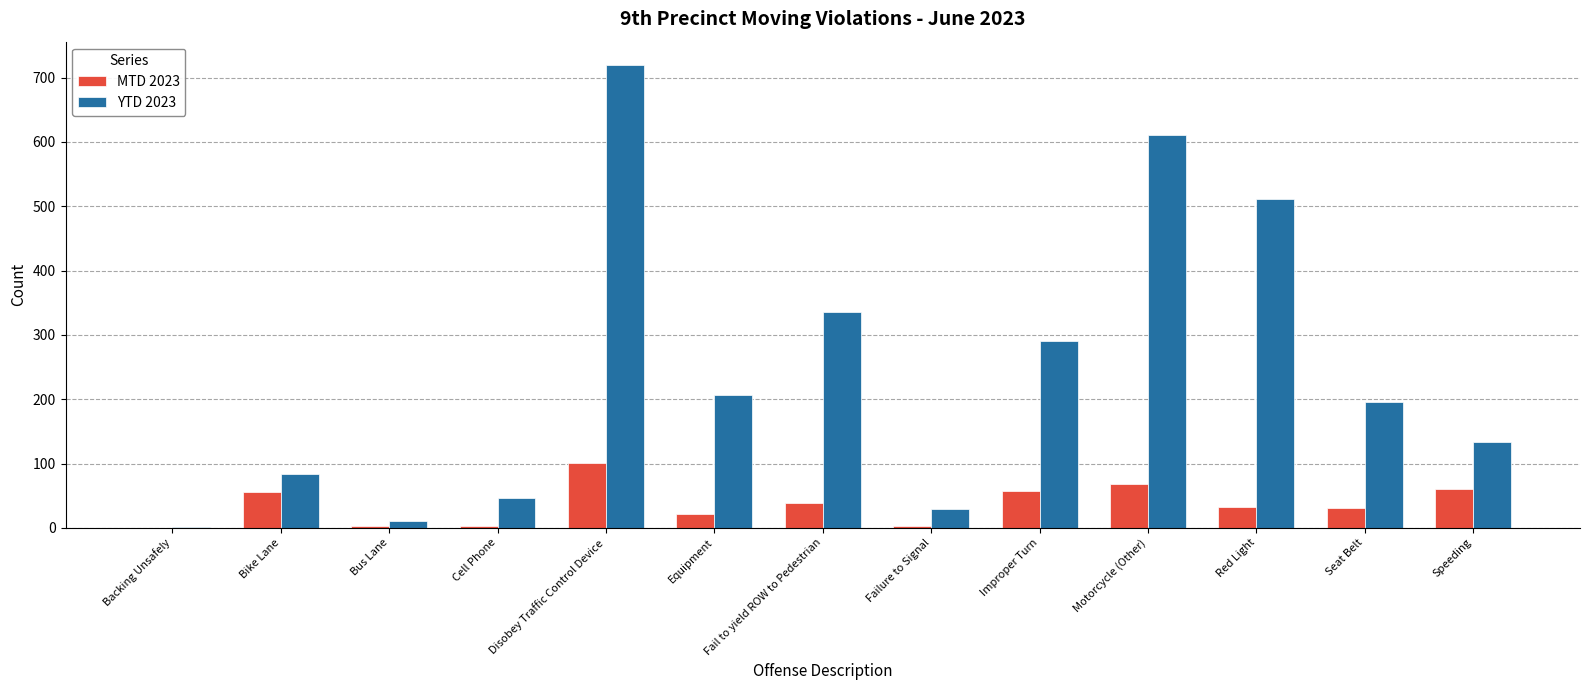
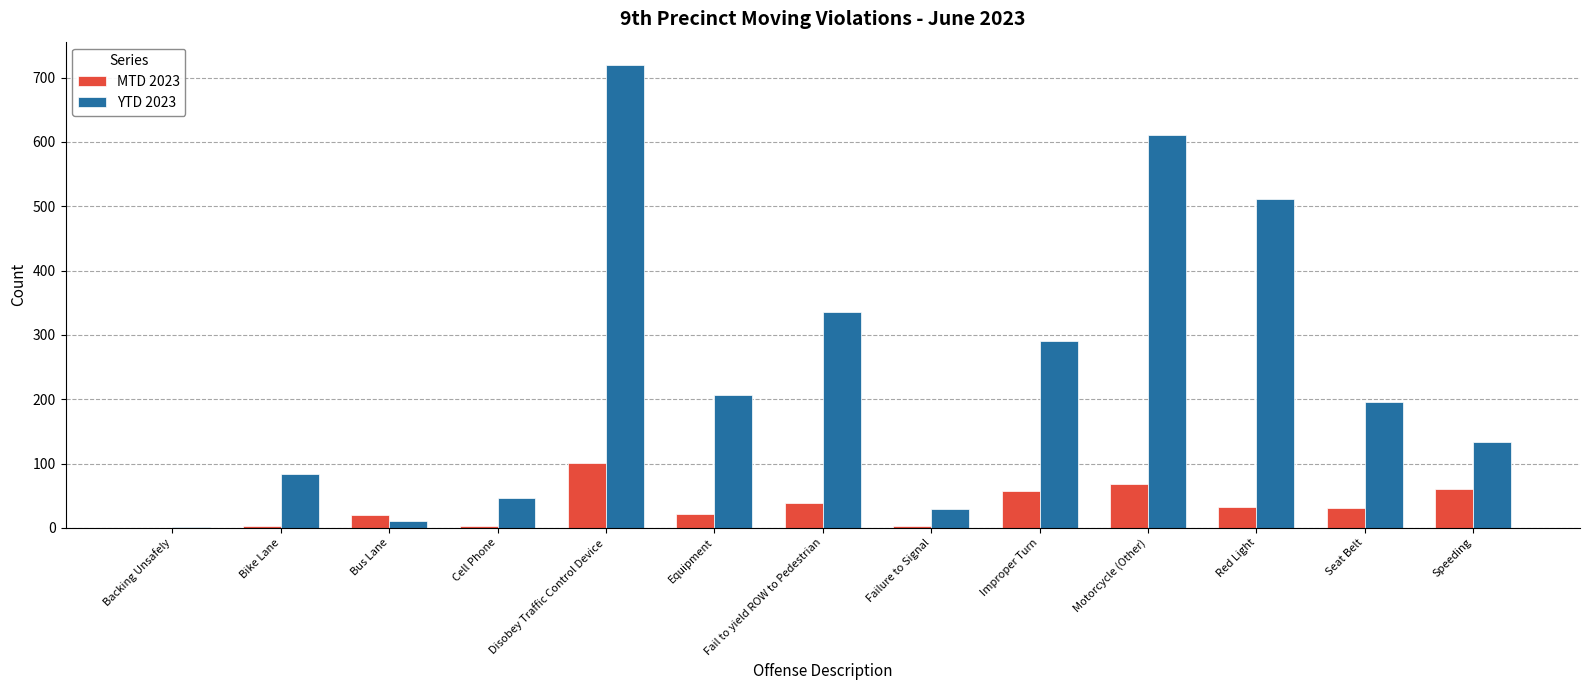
  {
    "MTD 2023": {
      "Backing Unsafely": 0,
-     "Bike Lane": 60,
-     "Bus Lane": 0,
+     "Bike Lane": 0,
+     "Bus Lane": 20,
      "Disobey Traffic Control Device": 100,
      "Equipment": 20,
      "Fail to yield ROW to Pedestrian": 40,
      "Improper Turn": 60,
      "Motorcycle (Other)": 70,
      "Red Light": 30,
      "Seat Belt": 30,
      "Speeding": 60
    },
    "YTD 2023": {
      "Bike Lane": 80,
      "Bus Lane": 10,
      "Cell Phone": 50,
      "Disobey Traffic Control Device": 720,
      "Equipment": 210,
      "Fail to yield ROW to Pedestrian": 340,
      "Failure to Signal": 30,
      "Improper Turn": 290,
      "Motorcycle (Other)": 610,
      "Red Light": 510,
      "Seat Belt": 200,
      "Speeding": 130
    }
  }
